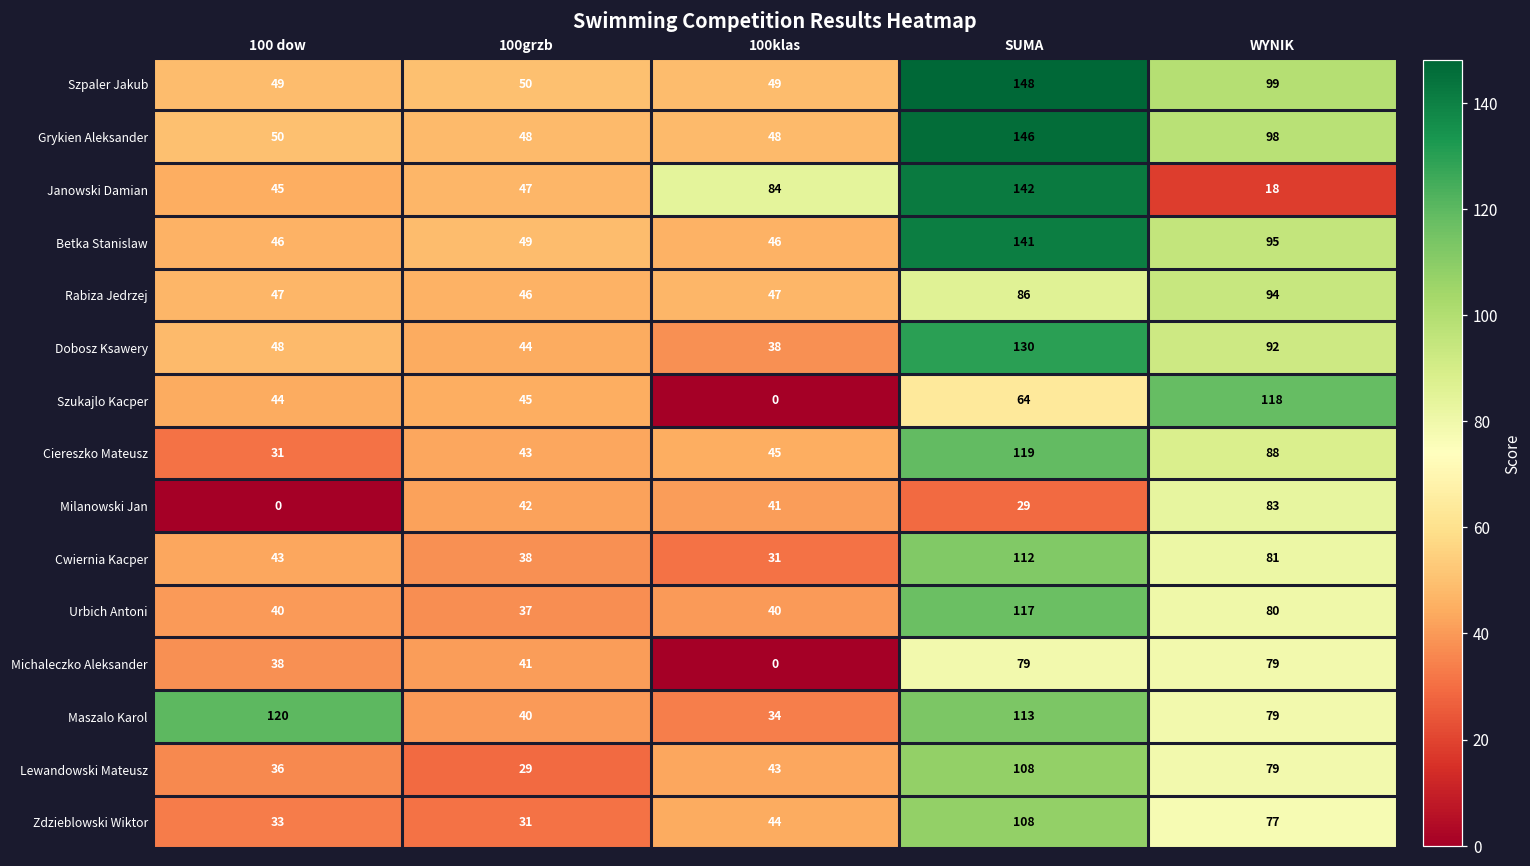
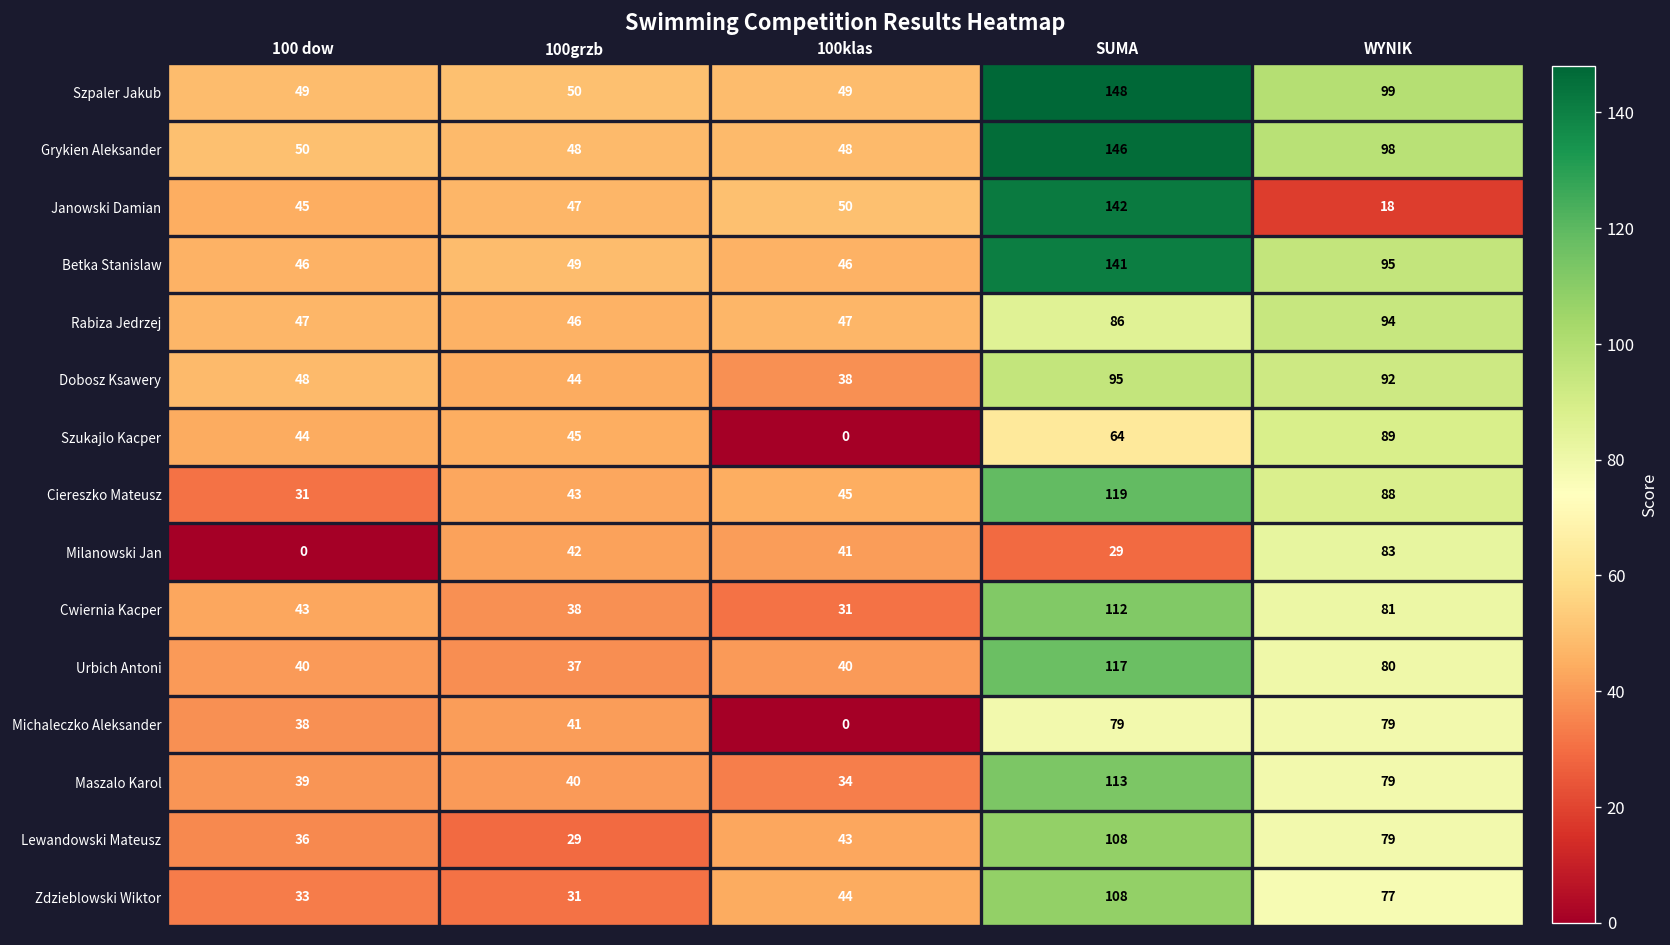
  {
    "Szpaler Jakub": {
      "100 dow": 49,
      "100grzb": 50,
      "100klas": 49,
      "SUMA": 148,
      "WYNIK": 99
    },
    "Grykien Aleksander": {
      "100 dow": 50,
      "100grzb": 48,
      "100klas": 48,
      "SUMA": 146,
      "WYNIK": 98
    },
    "Janowski Damian": {
      "100 dow": 45,
      "100grzb": 47,
-     "100klas": 84,
+     "100klas": 50,
      "SUMA": 142,
      "WYNIK": 18
    },
    "Betka Stanislaw": {
      "100 dow": 46,
      "100grzb": 49,
      "100klas": 46,
      "SUMA": 141,
      "WYNIK": 95
    },
    "Rabiza Jedrzej": {
      "100 dow": 47,
      "100grzb": 46,
      "100klas": 47,
      "SUMA": 86,
      "WYNIK": 94
    },
    "Dobosz Ksawery": {
      "100 dow": 48,
      "100grzb": 44,
      "100klas": 38,
-     "SUMA": 130,
+     "SUMA": 95,
      "WYNIK": 92
    },
    "Szukajlo Kacper": {
      "100 dow": 44,
      "100grzb": 45,
      "100klas": 0,
      "SUMA": 64,
-     "WYNIK": 118
+     "WYNIK": 89
    },
    "Ciereszko Mateusz": {
      "100 dow": 31,
      "100grzb": 43,
      "100klas": 45,
      "SUMA": 119,
      "WYNIK": 88
    },
    "Milanowski Jan": {
      "100 dow": 0,
      "100grzb": 42,
      "100klas": 41,
      "SUMA": 29,
      "WYNIK": 83
    },
    "Cwiernia Kacper": {
      "100 dow": 43,
      "100grzb": 38,
      "100klas": 31,
      "SUMA": 112,
      "WYNIK": 81
    },
    "Urbich Antoni": {
      "100 dow": 40,
      "100grzb": 37,
      "100klas": 40,
      "SUMA": 117,
      "WYNIK": 80
    },
    "Michaleczko Aleksander": {
      "100 dow": 38,
      "100grzb": 41,
      "100klas": 0,
      "SUMA": 79,
      "WYNIK": 79
    },
    "Maszalo Karol": {
-     "100 dow": 120,
+     "100 dow": 39,
      "100grzb": 40,
      "100klas": 34,
      "SUMA": 113,
      "WYNIK": 79
    },
    "Lewandowski Mateusz": {
      "100 dow": 36,
      "100grzb": 29,
      "100klas": 43,
      "SUMA": 108,
      "WYNIK": 79
    },
    "Zdziеblowski Wiktor": {
      "100 dow": 33,
      "100grzb": 31,
      "100klas": 44,
      "SUMA": 108,
      "WYNIK": 77
    }
  }
